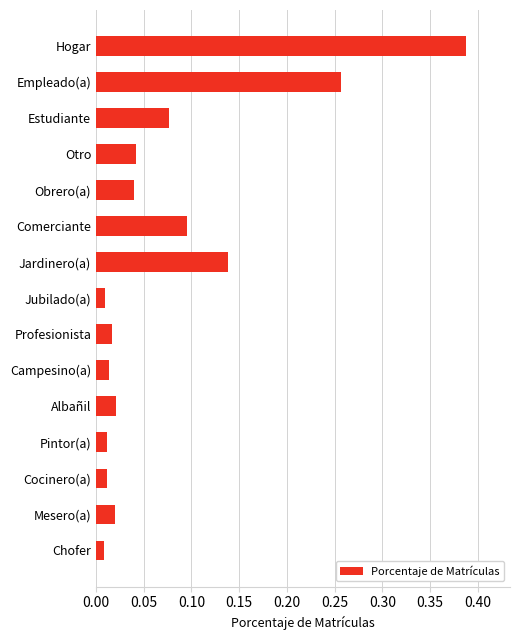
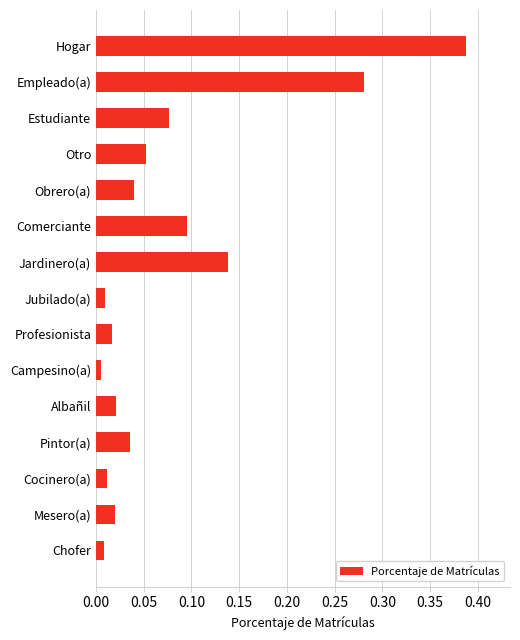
  {
    "Hogar": 0.39,
-   "Empleado(a)": 0.26,
+   "Empleado(a)": 0.28,
    "Estudiante": 0.08,
-   "Otro": 0.04,
+   "Otro": 0.05,
    "Obrero(a)": 0.04,
    "Comerciante": 0.09,
    "Jardinero(a)": 0.14,
    "Jubilado(a)": 0.01,
    "Profesionista": 0.02,
-   "Campesino(a)": 0.01,
+   "Campesino(a)": 0.00,
    "Albañil": 0.02,
-   "Pintor(a)": 0.01,
+   "Pintor(a)": 0.04,
    "Cocinero(a)": 0.01,
    "Mesero(a)": 0.02,
    "Chofer": 0.01
  }
